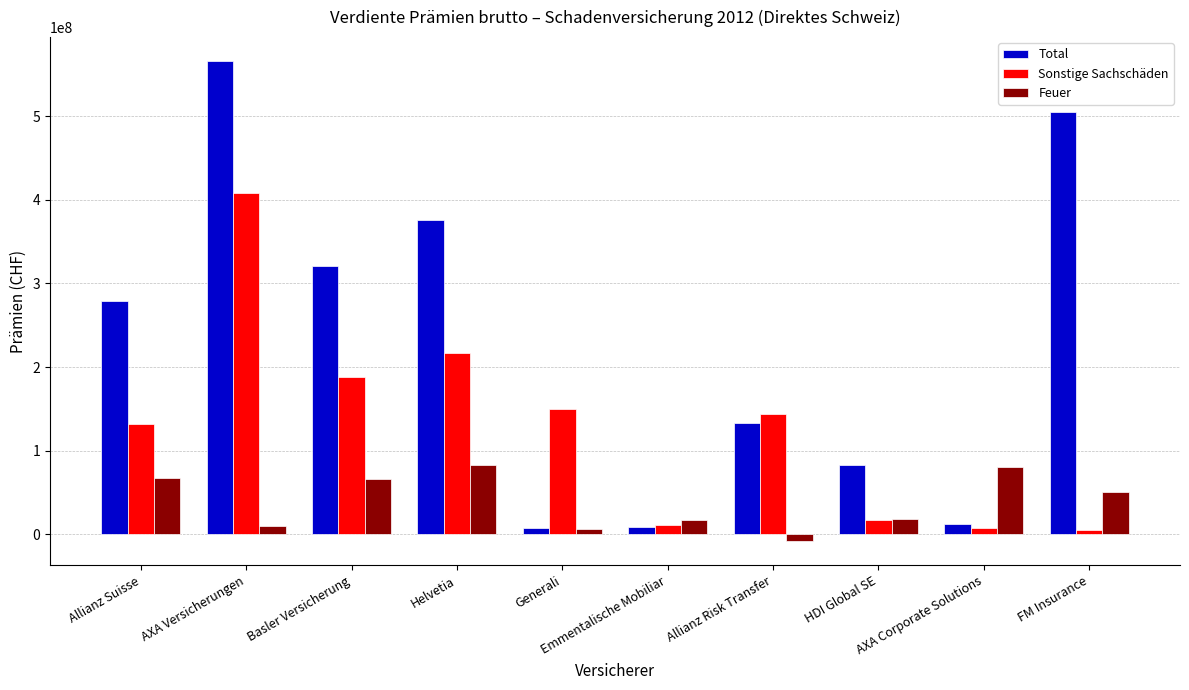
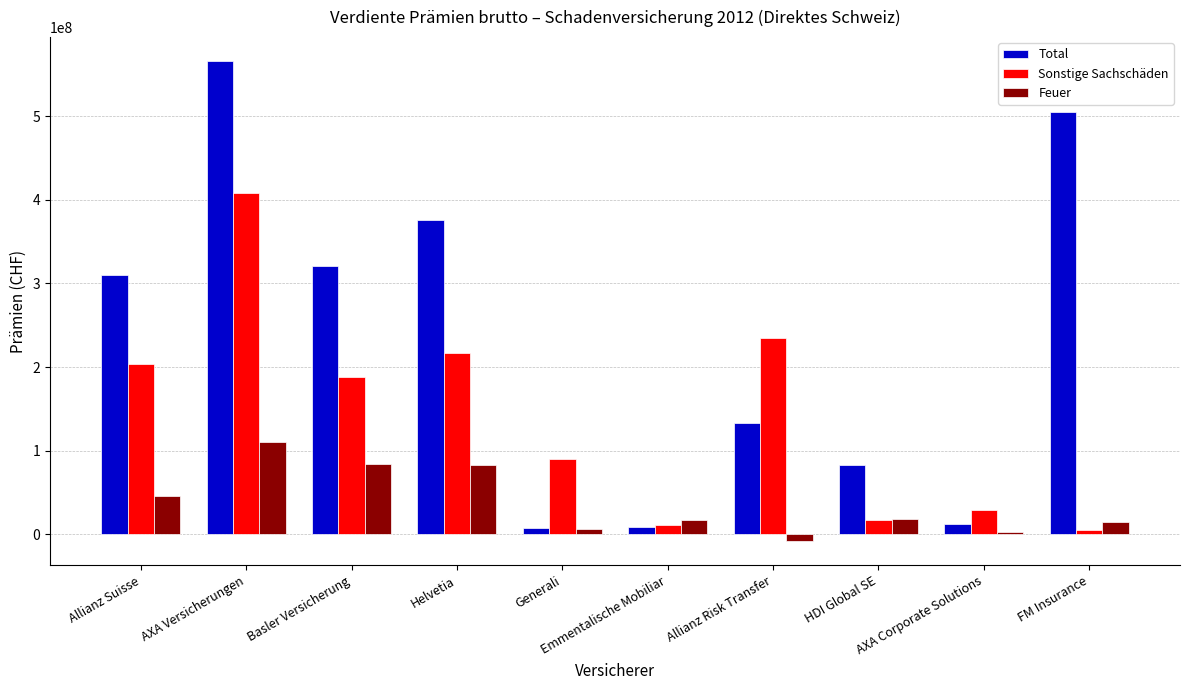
  {
    "Total": {
-     "Allianz Suisse": 280000000,
+     "Allianz Suisse": 310000000,
      "AXA Versicherungen": 570000000,
      "Basler Versicherung": 320000000,
      "Helvetia": 380000000,
      "Generali": 10000000,
      "Emmentalische Mobiliar": 10000000,
      "Allianz Risk Transfer": 130000000,
      "HDI Global SE": 80000000,
      "AXA Corporate Solutions": 10000000,
      "FM Insurance": 500000000
    },
    "Sonstige Sachschäden": {
-     "Allianz Suisse": 130000000,
+     "Allianz Suisse": 200000000,
      "AXA Versicherungen": 410000000,
      "Basler Versicherung": 190000000,
      "Helvetia": 220000000,
-     "Generali": 150000000,
+     "Generali": 90000000,
      "Emmentalische Mobiliar": 10000000,
-     "Allianz Risk Transfer": 140000000,
+     "Allianz Risk Transfer": 230000000,
      "HDI Global SE": 20000000,
-     "AXA Corporate Solutions": 10000000,
+     "AXA Corporate Solutions": 30000000,
      "FM Insurance": 10000000
    },
    "Feuer": {
-     "Allianz Suisse": 70000000,
-     "AXA Versicherungen": 10000000,
-     "Basler Versicherung": 70000000,
+     "Allianz Suisse": 50000000,
+     "AXA Versicherungen": 110000000,
+     "Basler Versicherung": 80000000,
      "Helvetia": 80000000,
      "Generali": 10000000,
      "Emmentalische Mobiliar": 20000000,
      "Allianz Risk Transfer": -10000000,
      "HDI Global SE": 20000000,
-     "AXA Corporate Solutions": 80000000,
-     "FM Insurance": 50000000
+     "AXA Corporate Solutions": 0,
+     "FM Insurance": 10000000
    }
  }
